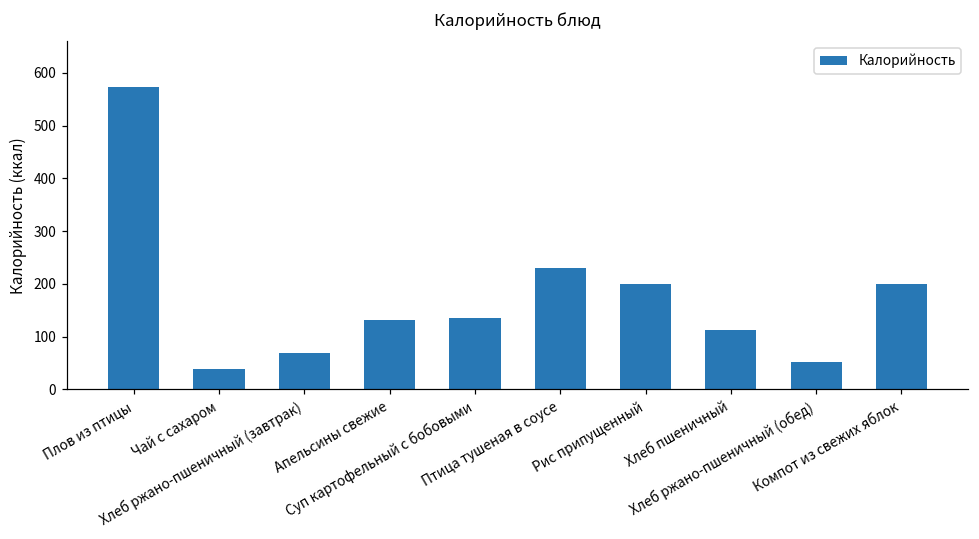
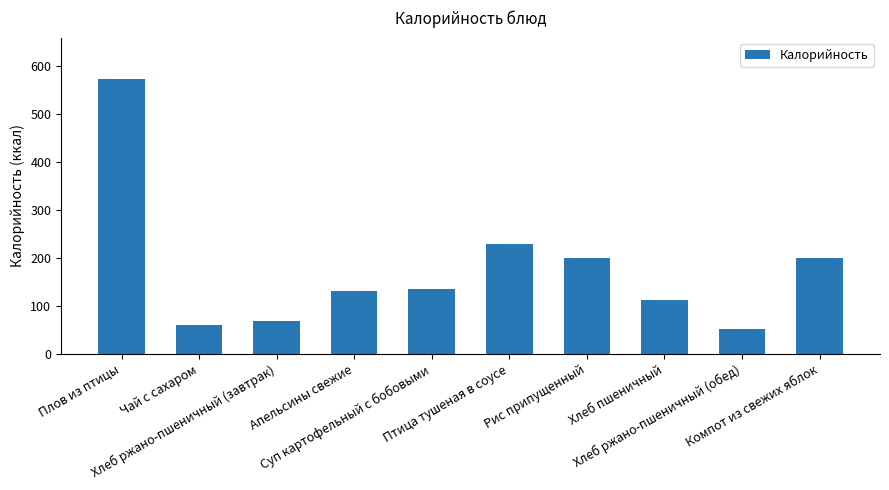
  {
    "Плов из птицы": 570,
-   "Чай с сахаром": 40,
+   "Чай с сахаром": 60,
    "Хлеб ржано-пшеничный (завтрак)": 70,
    "Апельсины свежие": 130,
    "Суп картофельный с бобовыми": 130,
    "Птица тушеная в соусе": 230,
    "Рис припущенный": 200,
    "Хлеб пшеничный": 110,
    "Хлеб ржано-пшеничный (обед)": 50,
    "Компот из свежих яблок": 200
  }
